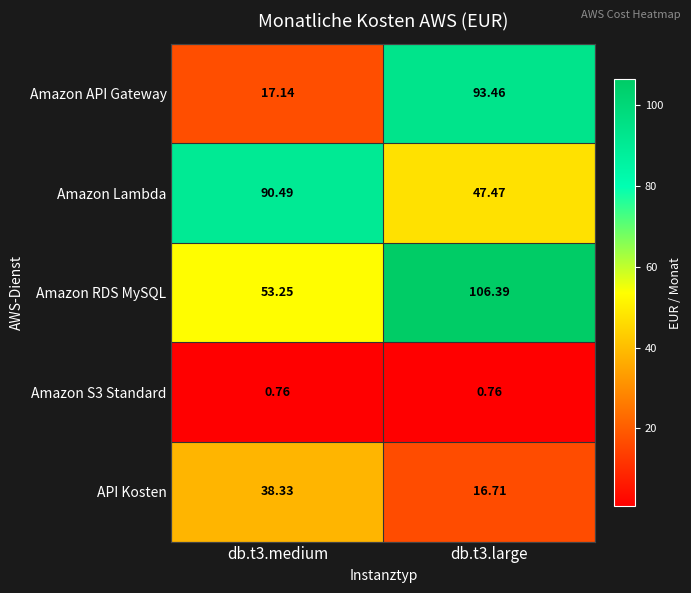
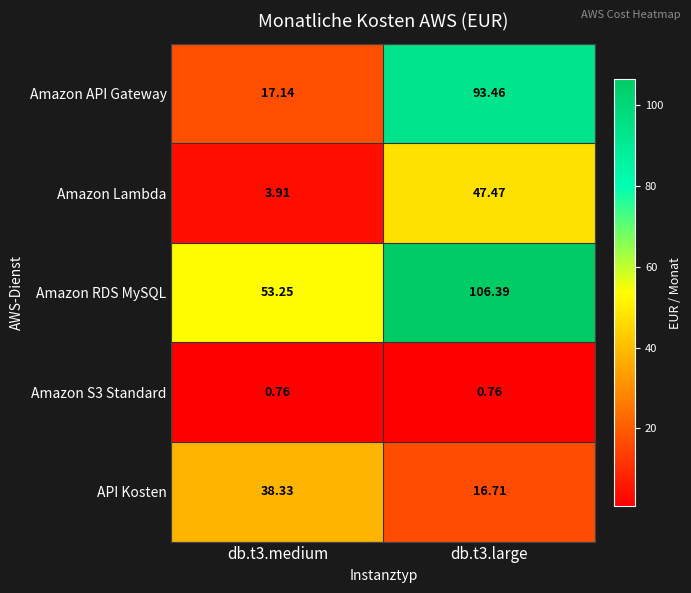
  {
    "Amazon API Gateway": {
      "db.t3.medium": 17.14,
      "db.t3.large": 93.46
    },
    "Amazon Lambda": {
-     "db.t3.medium": 90.49,
+     "db.t3.medium": 3.91,
      "db.t3.large": 47.47
    },
    "Amazon RDS MySQL": {
      "db.t3.medium": 53.25,
      "db.t3.large": 106.39
    },
    "Amazon S3 Standard": {
      "db.t3.medium": 0.76,
      "db.t3.large": 0.76
    },
    "API Kosten": {
      "db.t3.medium": 38.33,
      "db.t3.large": 16.71
    }
  }
